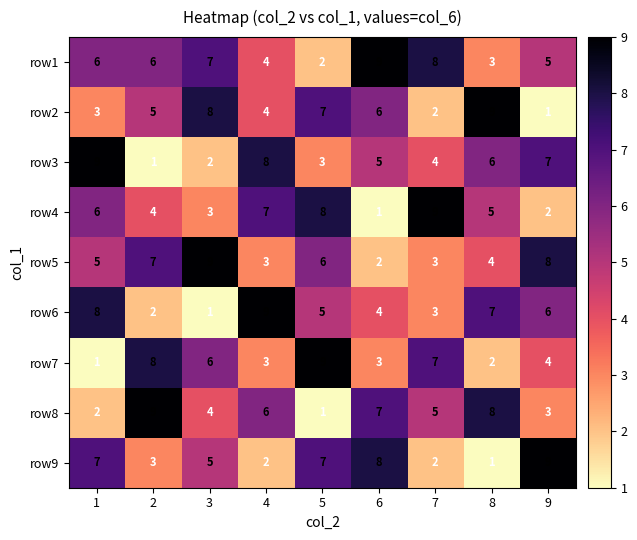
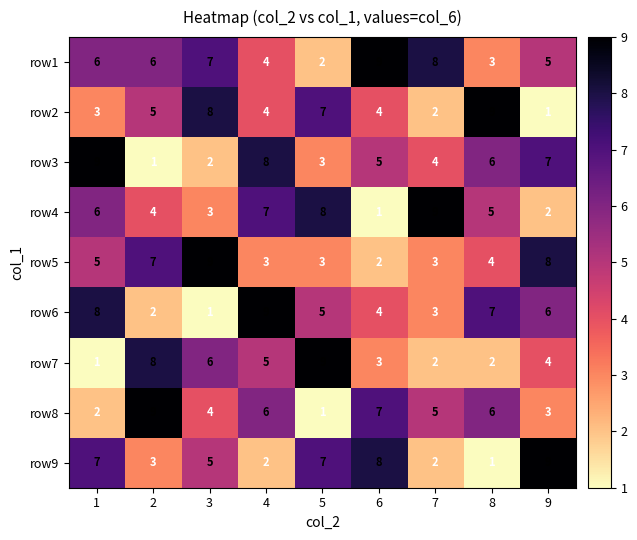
  {
    "row1": {
      "1": 6,
      "2": 6,
      "3": 7,
      "4": 4,
      "5": 2,
      "7": 8,
      "8": 3,
      "9": 5
    },
    "row2": {
      "1": 3,
      "2": 5,
      "3": 8,
      "4": 4,
      "5": 7,
-     "6": 6,
+     "6": 4,
      "7": 2,
      "9": 1
    },
    "row3": {
      "2": 1,
      "3": 2,
      "4": 8,
      "5": 3,
      "6": 5,
      "7": 4,
      "8": 6,
      "9": 7
    },
    "row4": {
      "1": 6,
      "2": 4,
      "3": 3,
      "4": 7,
      "5": 8,
      "6": 1,
      "8": 5,
      "9": 2
    },
    "row5": {
      "1": 5,
      "2": 7,
      "4": 3,
-     "5": 6,
+     "5": 3,
      "6": 2,
      "7": 3,
      "8": 4,
      "9": 8
    },
    "row6": {
      "1": 8,
      "2": 2,
      "3": 1,
      "5": 5,
      "6": 4,
      "7": 3,
      "8": 7,
      "9": 6
    },
    "row7": {
      "1": 1,
      "2": 8,
      "3": 6,
-     "4": 3,
+     "4": 5,
      "6": 3,
-     "7": 7,
+     "7": 2,
      "8": 2,
      "9": 4
    },
    "row8": {
      "1": 2,
      "3": 4,
      "4": 6,
      "5": 1,
      "6": 7,
      "7": 5,
-     "8": 8,
+     "8": 6,
      "9": 3
    },
    "row9": {
      "1": 7,
      "2": 3,
      "3": 5,
      "4": 2,
      "5": 7,
      "6": 8,
      "7": 2,
      "8": 1
    }
  }
